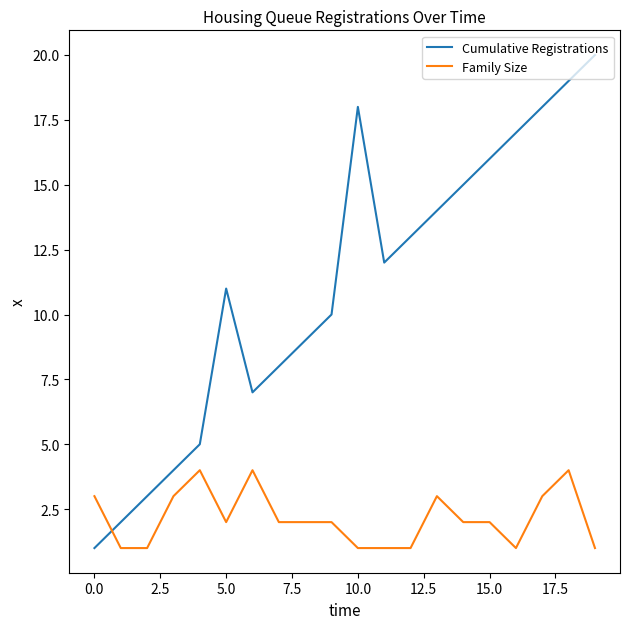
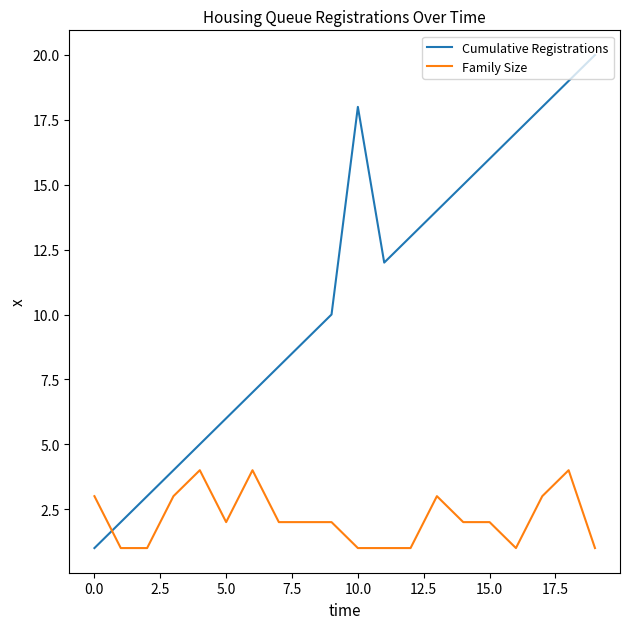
  {
    "Cumulative Registrations": {
      "0.0": 1,
-     "5.0": 11,
+     "5.0": 6,
      "10.0": 18,
      "15.0": 16
    },
    "Family Size": {
      "0.0": 3,
      "5.0": 2,
      "10.0": 1,
      "15.0": 2
    }
  }
